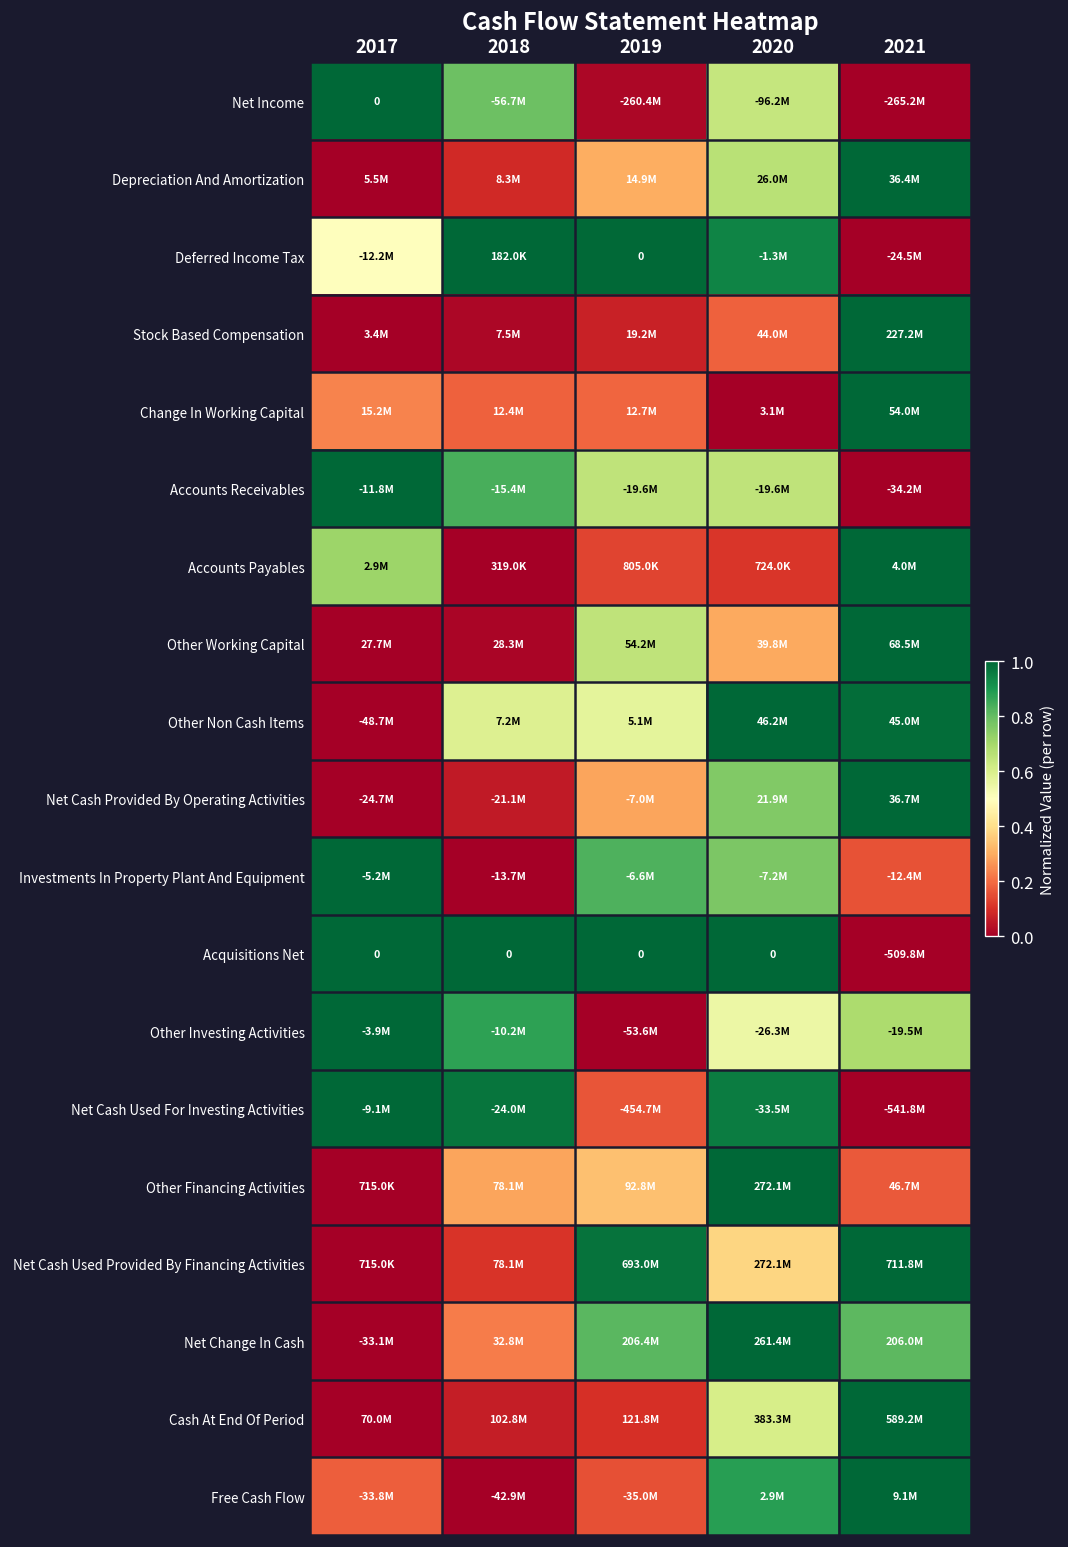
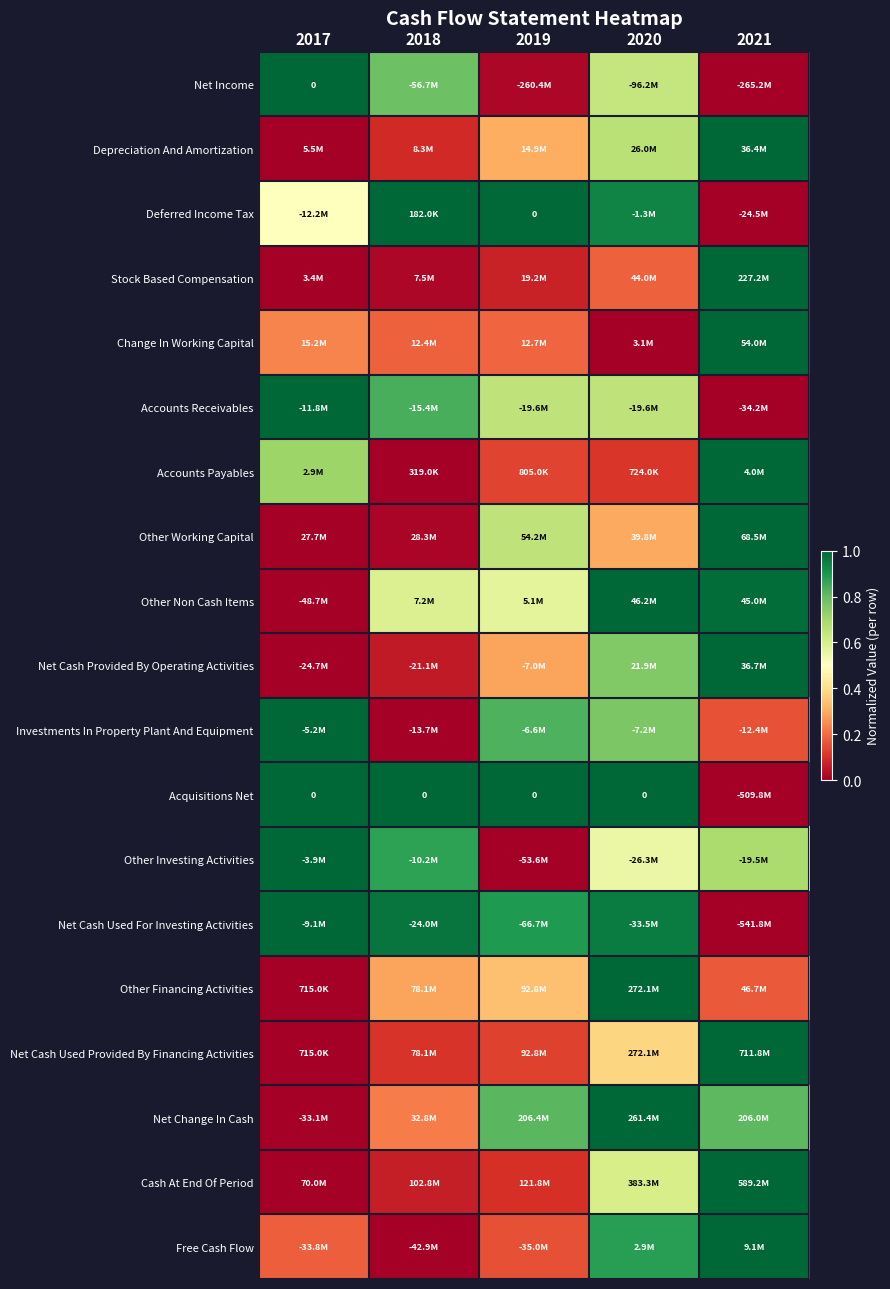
  {
    "Net Income": {
      "2017": "0",
      "2018": "-56.7M",
      "2019": "-260.4M",
      "2020": "-96.2M",
      "2021": "-265.2M"
    },
    "Depreciation And Amortization": {
      "2017": "5.5M",
      "2018": "8.3M",
      "2019": "14.9M",
      "2020": "26.0M",
      "2021": "36.4M"
    },
    "Deferred Income Tax": {
      "2017": "-12.2M",
      "2018": "182.0K",
      "2019": "0",
      "2020": "-1.3M",
      "2021": "-24.5M"
    },
    "Stock Based Compensation": {
      "2017": "3.4M",
      "2018": "7.5M",
      "2019": "19.2M",
      "2020": "44.0M",
      "2021": "227.2M"
    },
    "Change In Working Capital": {
      "2017": "15.2M",
      "2018": "12.4M",
      "2019": "12.7M",
      "2020": "3.1M",
      "2021": "54.0M"
    },
    "Accounts Receivables": {
      "2017": "-11.8M",
      "2018": "-15.4M",
      "2019": "-19.6M",
      "2020": "-19.6M",
      "2021": "-34.2M"
    },
    "Accounts Payables": {
      "2017": "2.9M",
      "2018": "319.0K",
      "2019": "805.0K",
      "2020": "724.0K",
      "2021": "4.0M"
    },
    "Other Working Capital": {
      "2017": "27.7M",
      "2018": "28.3M",
      "2019": "54.2M",
      "2020": "39.8M",
      "2021": "68.5M"
    },
    "Other Non Cash Items": {
      "2017": "-48.7M",
      "2018": "7.2M",
      "2019": "5.1M",
      "2020": "46.2M",
      "2021": "45.0M"
    },
    "Net Cash Provided By Operating Activities": {
      "2017": "-24.7M",
      "2018": "-21.1M",
      "2019": "-7.0M",
      "2020": "21.9M",
      "2021": "36.7M"
    },
    "Investments In Property Plant And Equipment": {
      "2017": "-5.2M",
      "2018": "-13.7M",
      "2019": "-6.6M",
      "2020": "-7.2M",
      "2021": "-12.4M"
    },
    "Acquisitions Net": {
      "2017": "0",
      "2018": "0",
      "2019": "0",
      "2020": "0",
      "2021": "-509.8M"
    },
    "Other Investing Activities": {
      "2017": "-3.9M",
      "2018": "-10.2M",
      "2019": "-53.6M",
      "2020": "-26.3M",
      "2021": "-19.5M"
    },
    "Net Cash Used For Investing Activities": {
      "2017": "-9.1M",
      "2018": "-24.0M",
-     "2019": "-454.7M",
+     "2019": "-66.7M",
      "2020": "-33.5M",
      "2021": "-541.8M"
    },
    "Other Financing Activities": {
      "2017": "715.0K",
      "2018": "78.1M",
      "2019": "92.8M",
      "2020": "272.1M",
      "2021": "46.7M"
    },
    "Net Cash Used Provided By Financing Activities": {
      "2017": "715.0K",
      "2018": "78.1M",
-     "2019": "693.0M",
+     "2019": "92.8M",
      "2020": "272.1M",
      "2021": "711.8M"
    },
    "Net Change In Cash": {
      "2017": "-33.1M",
      "2018": "32.8M",
      "2019": "206.4M",
      "2020": "261.4M",
      "2021": "206.0M"
    },
    "Cash At End Of Period": {
      "2017": "70.0M",
      "2018": "102.8M",
      "2019": "121.8M",
      "2020": "383.3M",
      "2021": "589.2M"
    },
    "Free Cash Flow": {
      "2017": "-33.8M",
      "2018": "-42.9M",
      "2019": "-35.0M",
      "2020": "2.9M",
      "2021": "9.1M"
    }
  }
